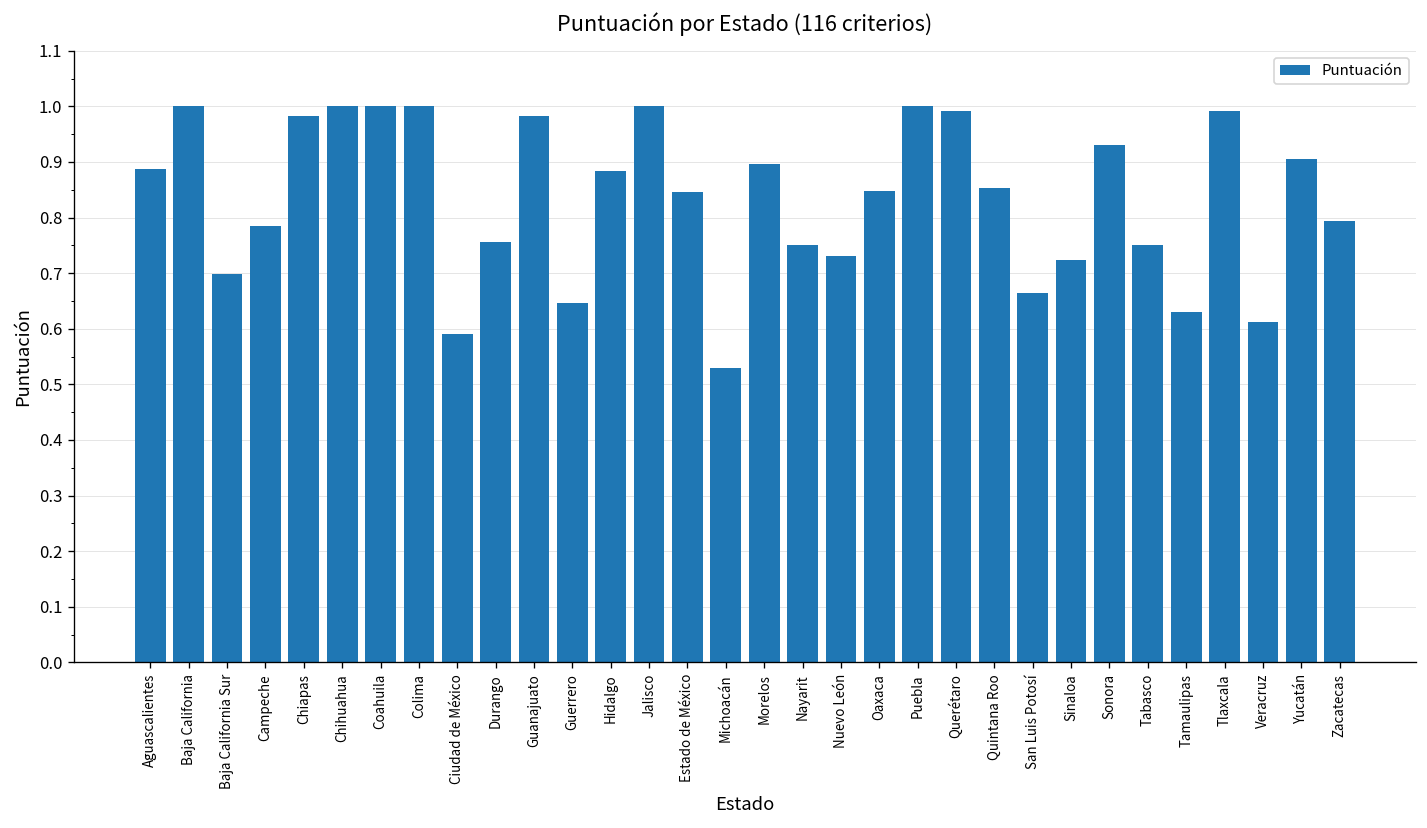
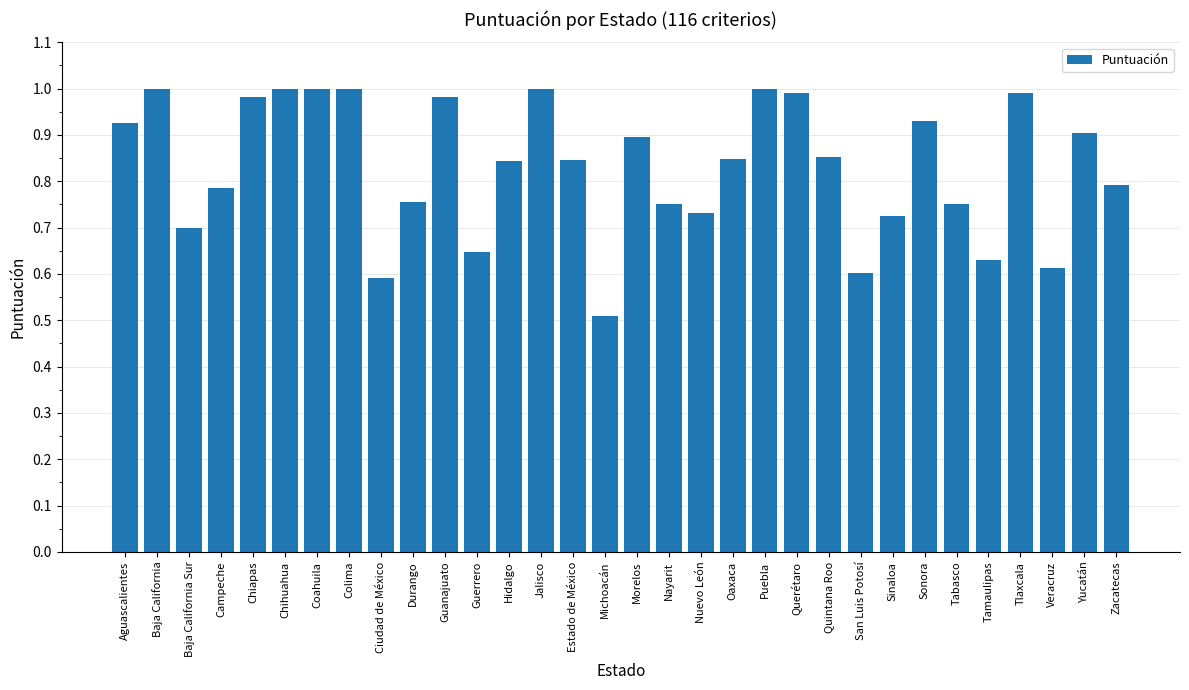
  {
-   "Aguascalientes": 0.89,
+   "Aguascalientes": 0.93,
    "Baja California": 1.00,
    "Baja California Sur": 0.70,
    "Campeche": 0.79,
    "Chiapas": 0.98,
    "Chihuahua": 1.00,
    "Coahuila": 1.00,
    "Colima": 1.00,
    "Ciudad de México": 0.59,
    "Durango": 0.76,
    "Guanajuato": 0.98,
    "Guerrero": 0.65,
-   "Hidalgo": 0.88,
+   "Hidalgo": 0.84,
    "Jalisco": 1.00,
    "Estado de México": 0.85,
-   "Michoacán": 0.53,
+   "Michoacán": 0.51,
    "Morelos": 0.90,
    "Nayarit": 0.75,
    "Nuevo León": 0.73,
    "Oaxaca": 0.85,
    "Puebla": 1.00,
    "Querétaro": 0.99,
    "Quintana Roo": 0.85,
-   "San Luis Potosí": 0.66,
+   "San Luis Potosí": 0.60,
    "Sinaloa": 0.72,
    "Sonora": 0.93,
    "Tabasco": 0.75,
    "Tamaulipas": 0.63,
    "Tlaxcala": 0.99,
    "Veracruz": 0.61,
    "Yucatán": 0.91,
    "Zacatecas": 0.79
  }
